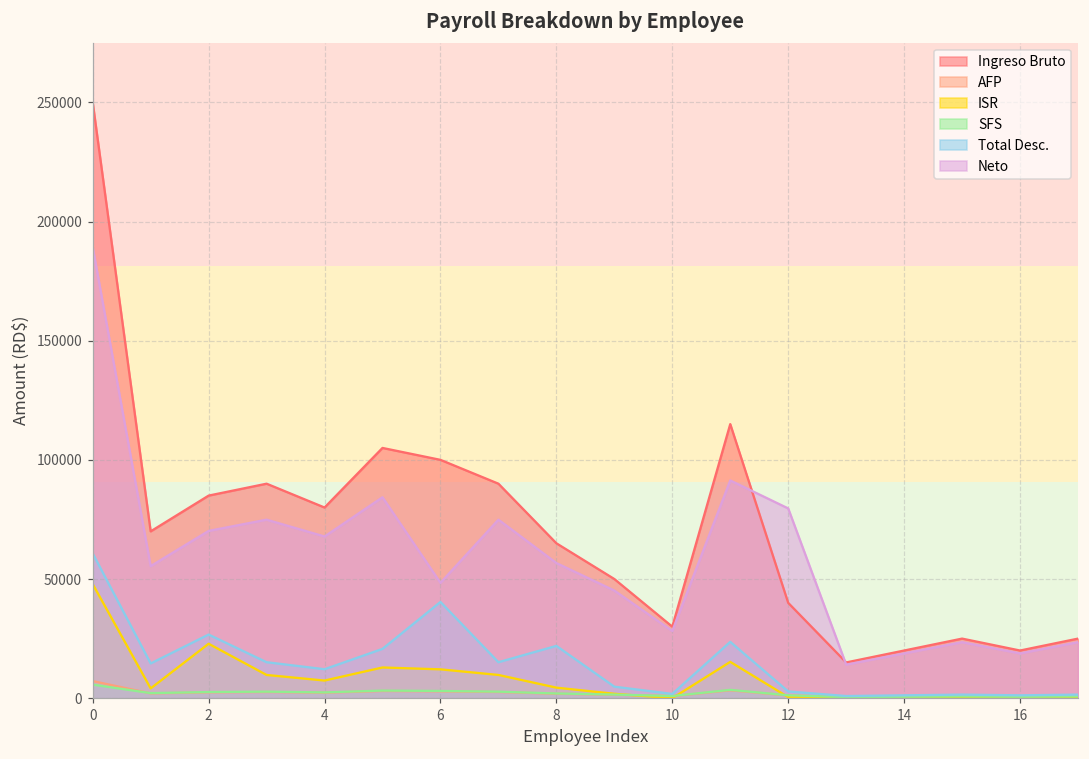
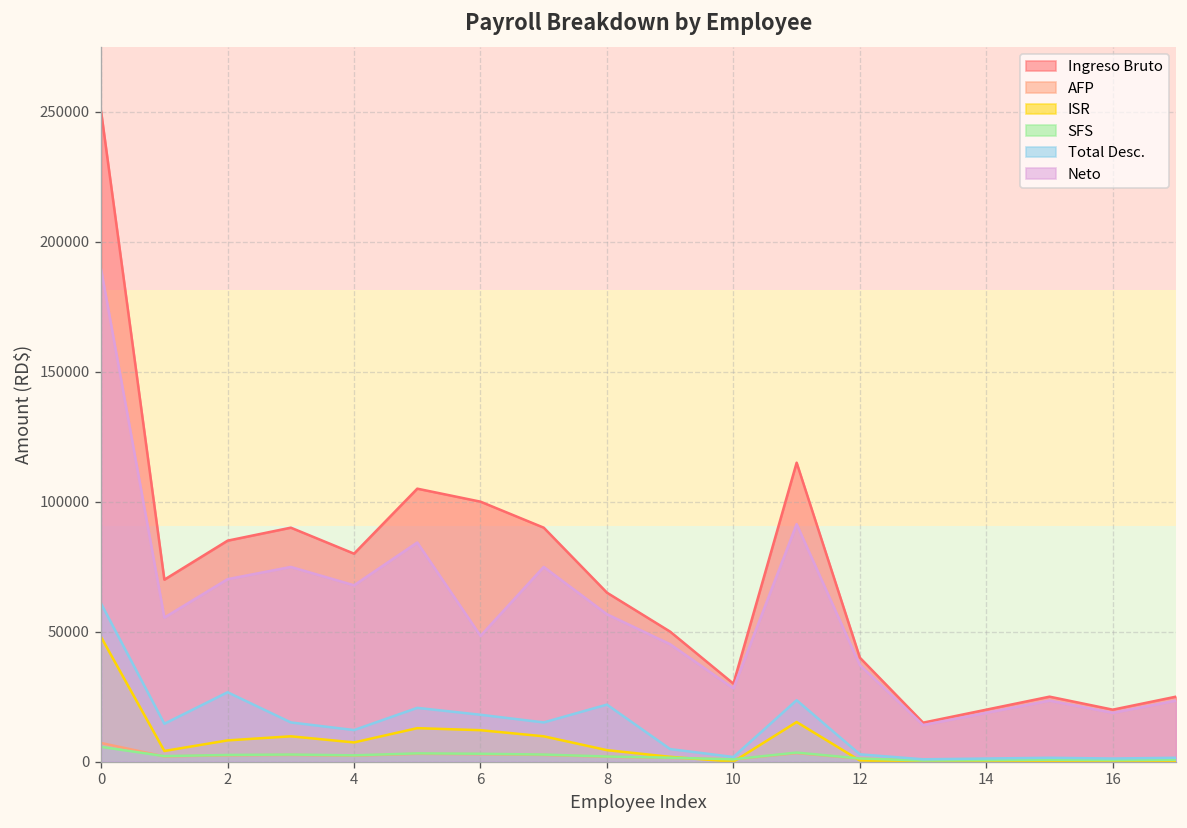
  {
    "ISR": {
      "0": 48000,
-     "2": 23000,
+     "2": 8000,
      "4": 7000,
      "6": 12000,
      "8": 4000
    },
    "SFS": {
      "0": 6000
    },
    "Total Desc.": {
      "0": 61000,
      "2": 27000,
      "4": 12000,
-     "6": 40000,
+     "6": 18000,
      "8": 22000,
      "12": 3000
    },
    "Neto": {
      "0": 189000,
      "2": 70000,
      "4": 68000,
      "6": 48000,
      "8": 57000,
      "10": 28000,
-     "12": 80000,
+     "12": 37000,
      "14": 19000,
      "16": 19000
    }
  }
